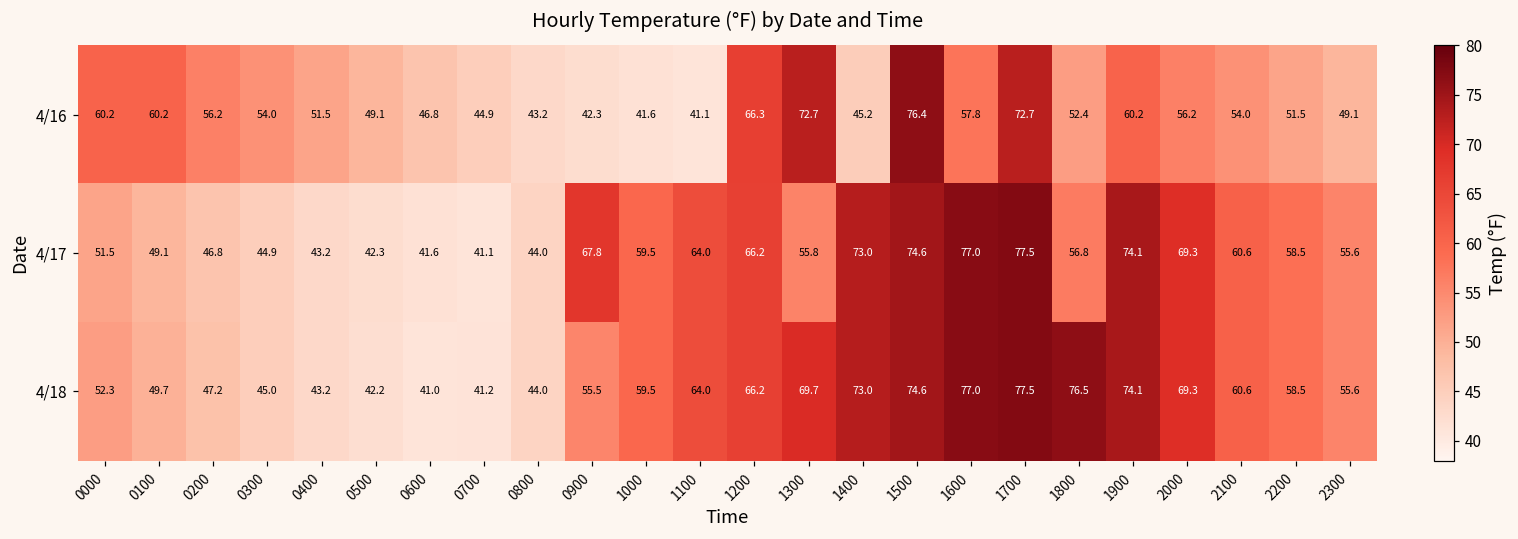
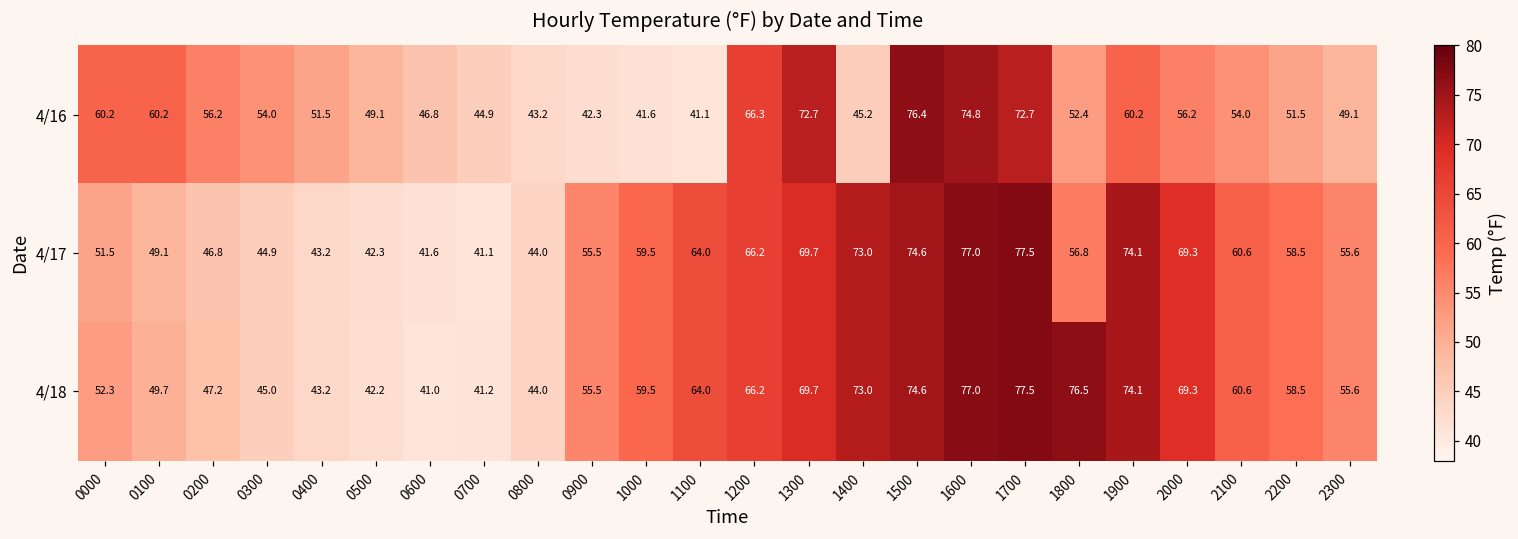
  {
    "4/16": {
      "0000": 60.2,
      "0100": 60.2,
      "0200": 56.2,
      "0300": 54.0,
      "0400": 51.5,
      "0500": 49.1,
      "0600": 46.8,
      "0700": 44.9,
      "0800": 43.2,
      "0900": 42.3,
      "1000": 41.6,
      "1100": 41.1,
      "1200": 66.3,
      "1300": 72.7,
      "1400": 45.2,
      "1500": 76.4,
-     "1600": 57.8,
+     "1600": 74.8,
      "1700": 72.7,
      "1800": 52.4,
      "1900": 60.2,
      "2000": 56.2,
      "2100": 54.0,
      "2200": 51.5,
      "2300": 49.1
    },
    "4/17": {
      "0000": 51.5,
      "0100": 49.1,
      "0200": 46.8,
      "0300": 44.9,
      "0400": 43.2,
      "0500": 42.3,
      "0600": 41.6,
      "0700": 41.1,
      "0800": 44.0,
-     "0900": 67.8,
+     "0900": 55.5,
      "1000": 59.5,
      "1100": 64.0,
      "1200": 66.2,
-     "1300": 55.8,
+     "1300": 69.7,
      "1400": 73.0,
      "1500": 74.6,
      "1600": 77.0,
      "1700": 77.5,
      "1800": 56.8,
      "1900": 74.1,
      "2000": 69.3,
      "2100": 60.6,
      "2200": 58.5,
      "2300": 55.6
    },
    "4/18": {
      "0000": 52.3,
      "0100": 49.7,
      "0200": 47.2,
      "0300": 45.0,
      "0400": 43.2,
      "0500": 42.2,
      "0600": 41.0,
      "0700": 41.2,
      "0800": 44.0,
      "0900": 55.5,
      "1000": 59.5,
      "1100": 64.0,
      "1200": 66.2,
      "1300": 69.7,
      "1400": 73.0,
      "1500": 74.6,
      "1600": 77.0,
      "1700": 77.5,
      "1800": 76.5,
      "1900": 74.1,
      "2000": 69.3,
      "2100": 60.6,
      "2200": 58.5,
      "2300": 55.6
    }
  }
